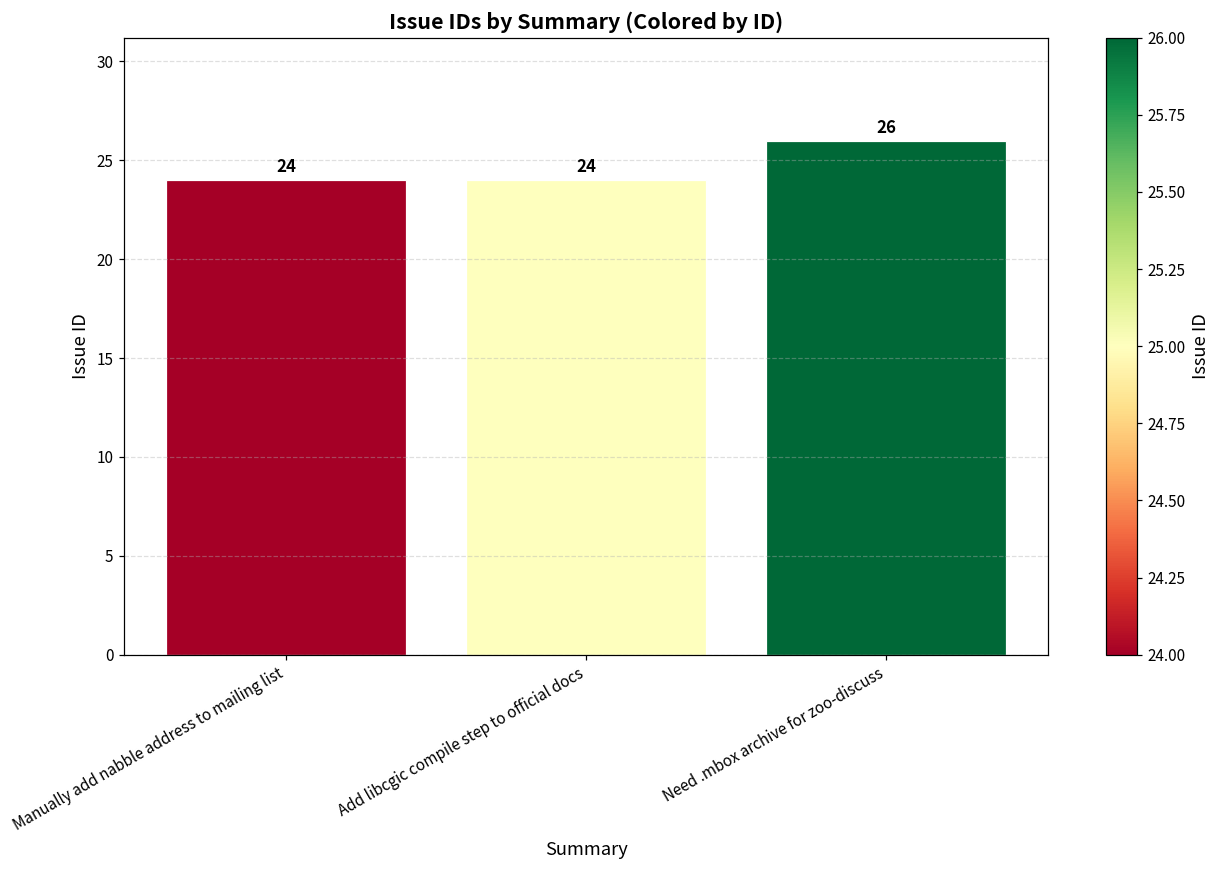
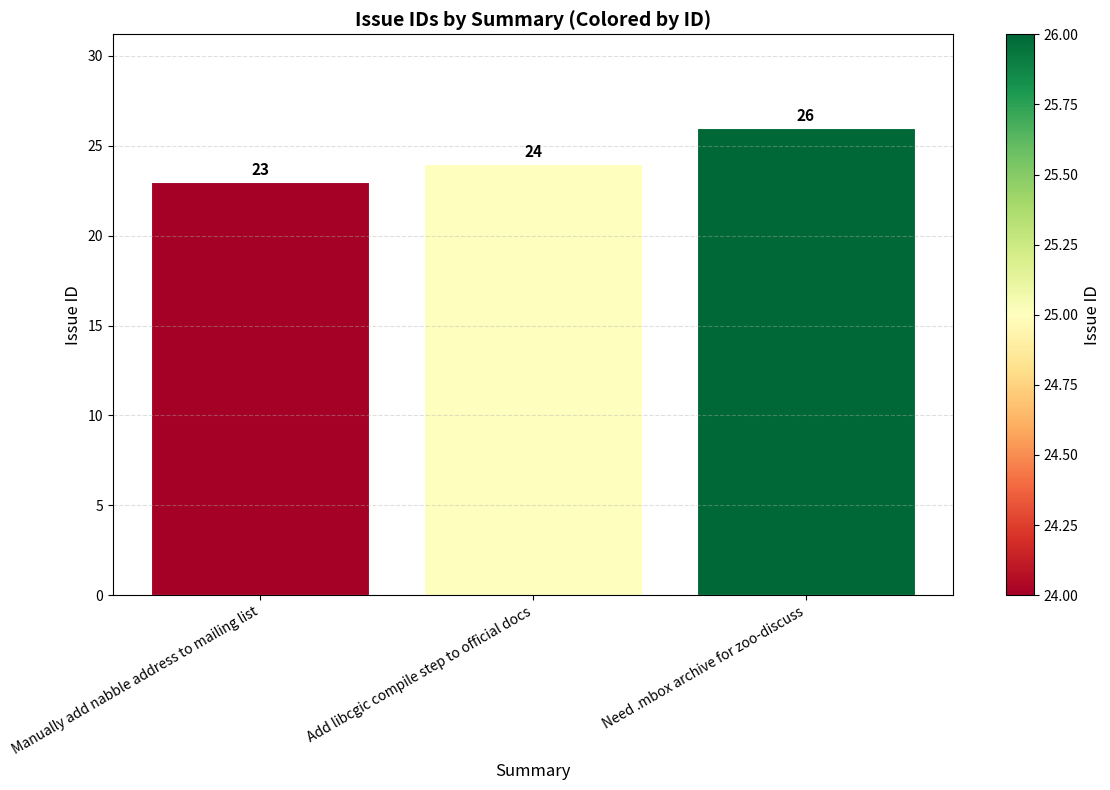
  {
-   "Manually add nabble address to mailing list": 24,
+   "Manually add nabble address to mailing list": 23,
    "Add libcgic compile step to official docs": 24,
    "Need .mbox archive for zoo-discuss": 26
  }
